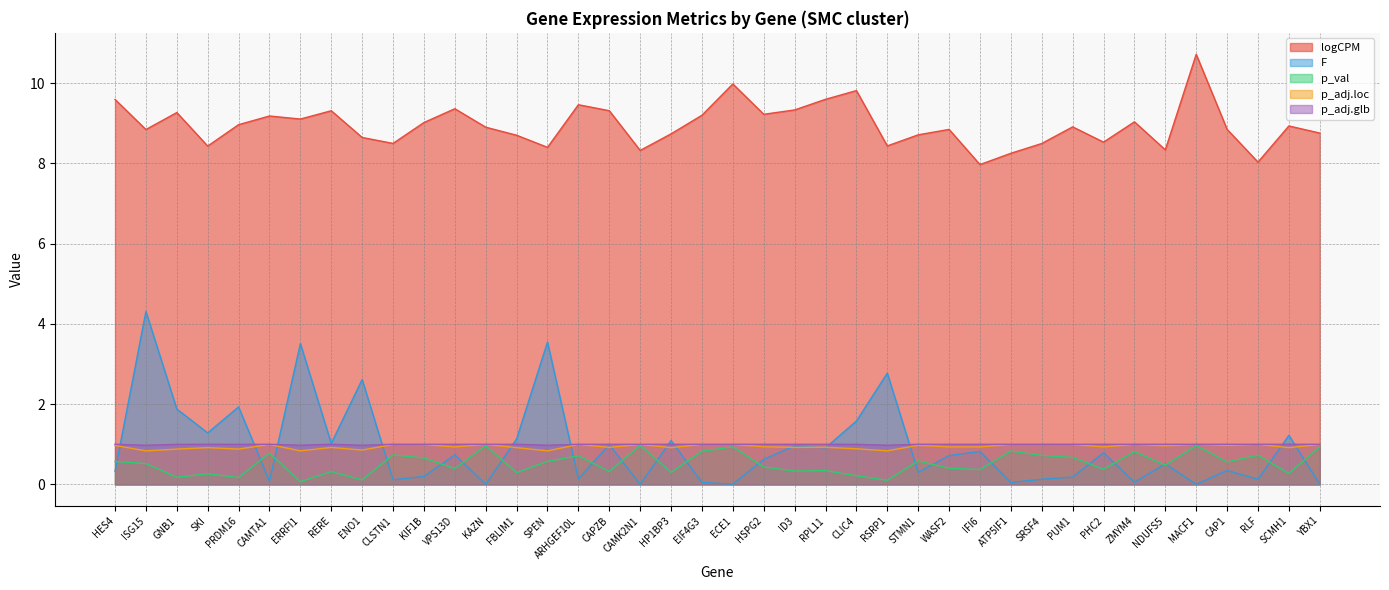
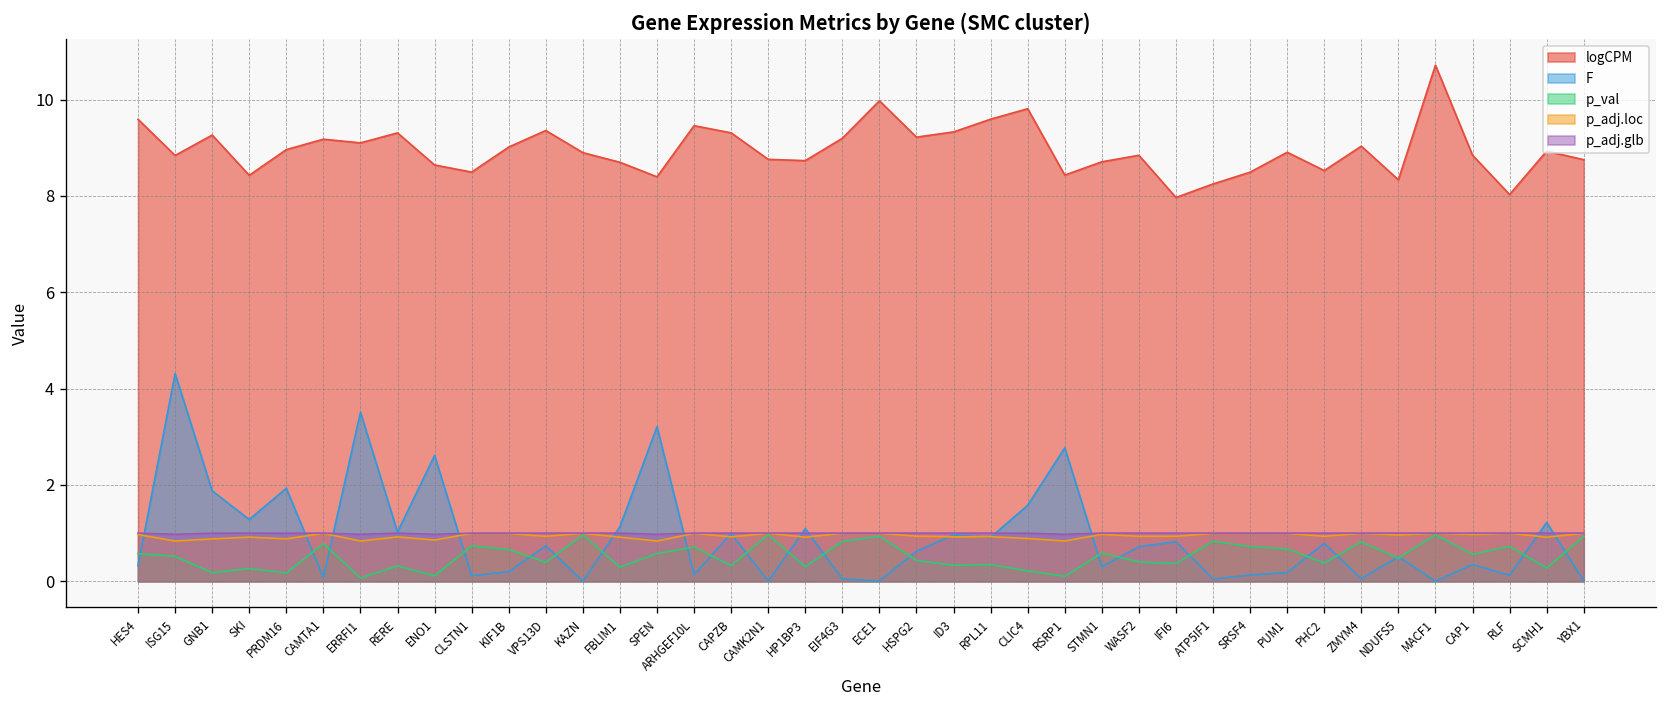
  {
    "logCPM": {
      "HES4": 9.6,
      "ISG15": 8.8,
      "GNB1": 9.3,
      "SKI": 8.4,
      "PRDM16": 9.0,
      "CAMTA1": 9.2,
      "ERRFI1": 9.1,
      "RERE": 9.3,
      "ENO1": 8.6,
      "CLSTN1": 8.5,
      "KIF1B": 9.0,
      "VPS13D": 9.4,
      "KAZN": 8.9,
      "FBLIM1": 8.7,
      "SPEN": 8.4,
      "ARHGEF10L": 9.5,
      "CAPZB": 9.3,
-     "CAMK2N1": 8.3,
+     "CAMK2N1": 8.8,
      "HP1BP3": 8.7,
      "EIF4G3": 9.2,
      "ECE1": 10.0,
      "HSPG2": 9.2,
      "ID3": 9.3,
      "RPL11": 9.6,
      "CLIC4": 9.8,
      "RSRP1": 8.4,
      "STMN1": 8.7,
      "WASF2": 8.8,
      "IFI6": 8.0,
      "ATP5IF1": 8.2,
      "SRSF4": 8.5,
      "PUM1": 8.9,
      "PHC2": 8.5,
      "ZMYM4": 9.0,
      "NDUFS5": 8.3,
      "MACF1": 10.7,
      "CAP1": 8.8,
      "RLF": 8.0,
      "SCMH1": 8.9,
      "YBX1": 8.8
    },
    "F": {
      "HES4": 0.3,
      "ISG15": 4.3,
      "GNB1": 1.9,
      "SKI": 1.3,
      "PRDM16": 1.9,
      "CAMTA1": 0.1,
      "ERRFI1": 3.5,
      "ENO1": 2.6,
      "CLSTN1": 0.1,
      "KIF1B": 0.2,
      "VPS13D": 0.7,
      "KAZN": 0.0,
      "FBLIM1": 1.1,
-     "SPEN": 3.5,
+     "SPEN": 3.2,
      "ARHGEF10L": 0.1,
      "CAMK2N1": 0.0,
      "HP1BP3": 1.1,
      "EIF4G3": 0.0,
      "ECE1": 0.0,
      "HSPG2": 0.6,
      "CLIC4": 1.6,
      "RSRP1": 2.8,
      "STMN1": 0.3,
      "WASF2": 0.7,
      "IFI6": 0.8,
      "ATP5IF1": 0.0,
      "SRSF4": 0.1,
      "PUM1": 0.2,
      "PHC2": 0.8,
      "ZMYM4": 0.1,
      "MACF1": 0.0,
      "CAP1": 0.3,
      "RLF": 0.1,
      "SCMH1": 1.2,
      "YBX1": 0.0
    },
    "p_val": {
      "HES4": 0.6,
      "ISG15": 0.5,
      "GNB1": 0.2,
      "SKI": 0.3,
      "PRDM16": 0.2,
      "CAMTA1": 0.8,
      "ERRFI1": 0.1,
      "RERE": 0.3,
      "ENO1": 0.1,
      "CLSTN1": 0.7,
      "KIF1B": 0.7,
      "VPS13D": 0.4,
      "FBLIM1": 0.3,
      "SPEN": 0.6,
      "ARHGEF10L": 0.7,
      "CAPZB": 0.3,
      "HP1BP3": 0.3,
      "EIF4G3": 0.8,
      "HSPG2": 0.4,
      "ID3": 0.3,
      "RPL11": 0.3,
      "CLIC4": 0.2,
      "RSRP1": 0.1,
      "STMN1": 0.6,
      "WASF2": 0.4,
      "IFI6": 0.4,
      "ATP5IF1": 0.8,
      "SRSF4": 0.7,
      "PUM1": 0.7,
      "PHC2": 0.4,
      "ZMYM4": 0.8,
      "CAP1": 0.6,
      "RLF": 0.7,
      "SCMH1": 0.3
    },
    "p_adj.loc": {
      "ISG15": 0.8,
      "GNB1": 0.9,
      "SKI": 0.9,
      "PRDM16": 0.9,
      "ERRFI1": 0.8,
      "RERE": 0.9,
      "ENO1": 0.9,
      "VPS13D": 0.9,
      "FBLIM1": 0.9,
      "SPEN": 0.8,
      "CAPZB": 0.9,
      "HP1BP3": 0.9,
      "CLIC4": 0.9,
      "RSRP1": 0.8,
      "WASF2": 0.9,
      "IFI6": 0.9,
      "PHC2": 0.9,
      "SCMH1": 0.9
    },
    "p_adj.glb": {
      "ISG15": 1.0,
      "GNB1": 1.0,
      "SKI": 1.0,
      "PRDM16": 1.0,
      "ERRFI1": 1.0,
      "ENO1": 1.0,
      "VPS13D": 1.0,
      "FBLIM1": 1.0,
      "SPEN": 1.0,
      "HP1BP3": 1.0,
      "RPL11": 1.0,
      "CLIC4": 1.0,
      "RSRP1": 1.0,
      "WASF2": 1.0,
      "IFI6": 1.0,
      "PHC2": 1.0,
      "SCMH1": 1.0
    }
  }
